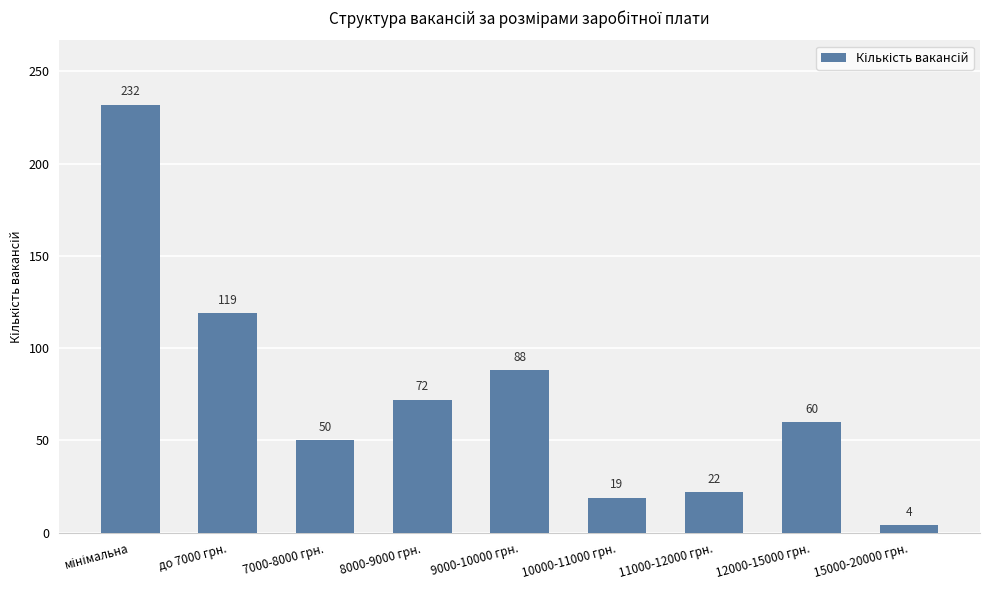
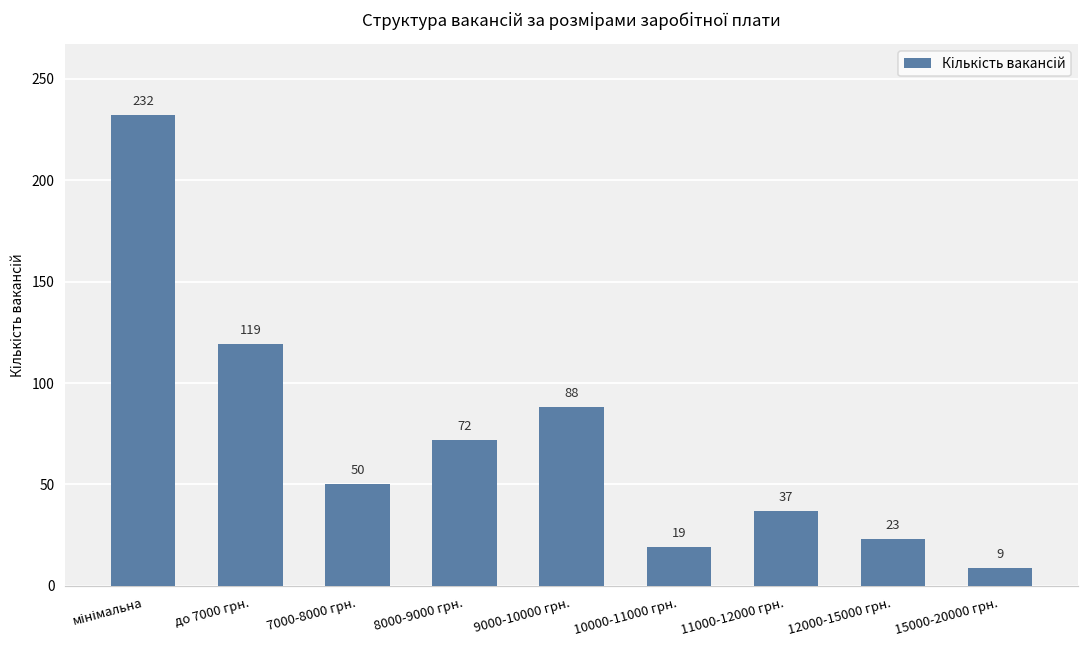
  {
    "мінімальна": 232,
    "до 7000 грн.": 119,
    "7000-8000 грн.": 50,
    "8000-9000 грн.": 72,
    "9000-10000 грн.": 88,
    "10000-11000 грн.": 19,
-   "11000-12000 грн.": 22,
-   "12000-15000 грн.": 60,
-   "15000-20000 грн.": 4
+   "11000-12000 грн.": 37,
+   "12000-15000 грн.": 23,
+   "15000-20000 грн.": 9
  }
